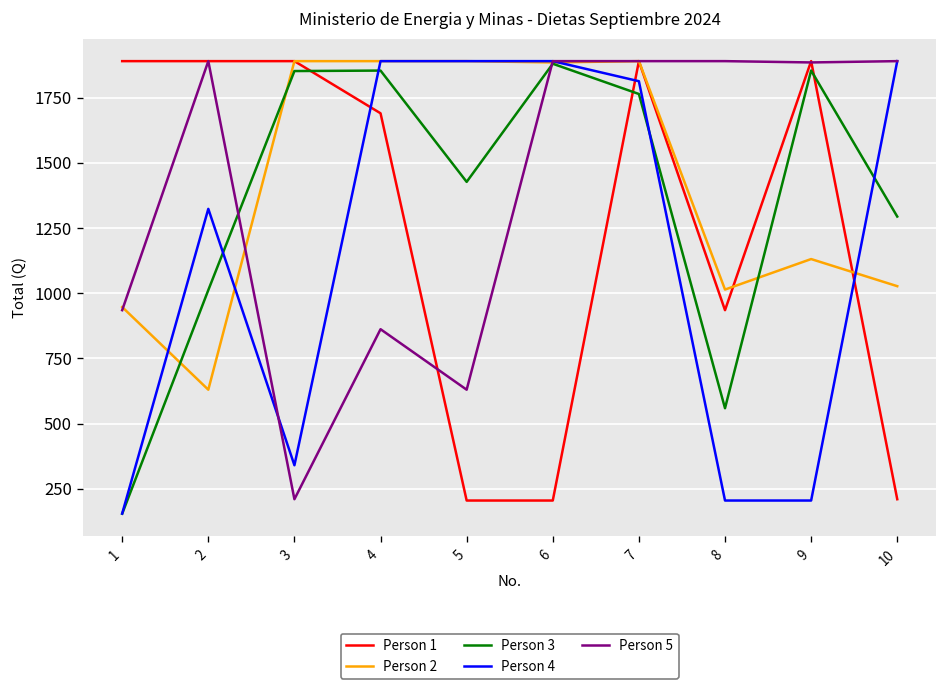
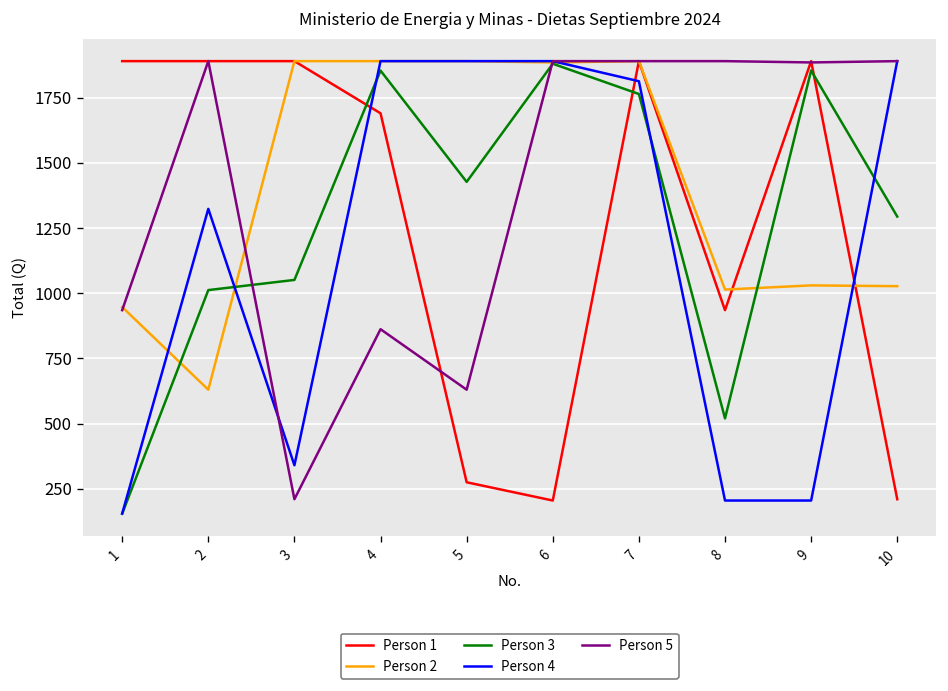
  {
    "Person 1": {
      "1": 1890,
      "4": 1690,
-     "5": 210,
+     "5": 280,
      "6": 210,
      "8": 940,
      "10": 210
    },
    "Person 2": {
      "1": 950,
      "2": 630,
      "8": 1010,
-     "9": 1130,
+     "9": 1030,
      "10": 1030
    },
    "Person 3": {
      "2": 1010,
-     "3": 1850,
+     "3": 1050,
      "4": 1850,
      "5": 1430,
      "7": 1760,
-     "8": 560,
+     "8": 520,
      "9": 1850,
      "10": 1290
    },
    "Person 4": {
      "2": 1320,
      "3": 340,
      "7": 1810,
      "8": 210,
      "9": 210
    },
    "Person 5": {
      "1": 940,
      "3": 210,
      "4": 860,
      "5": 630,
      "8": 1890
    }
  }
